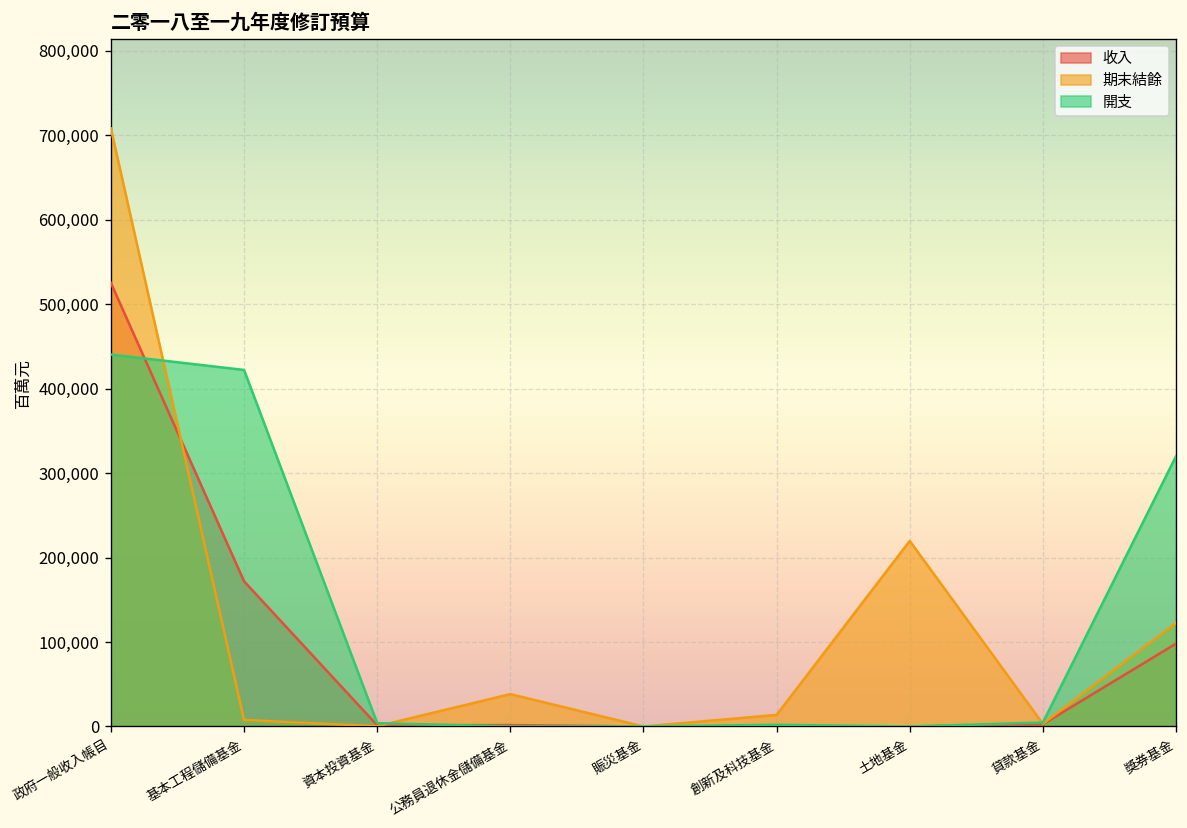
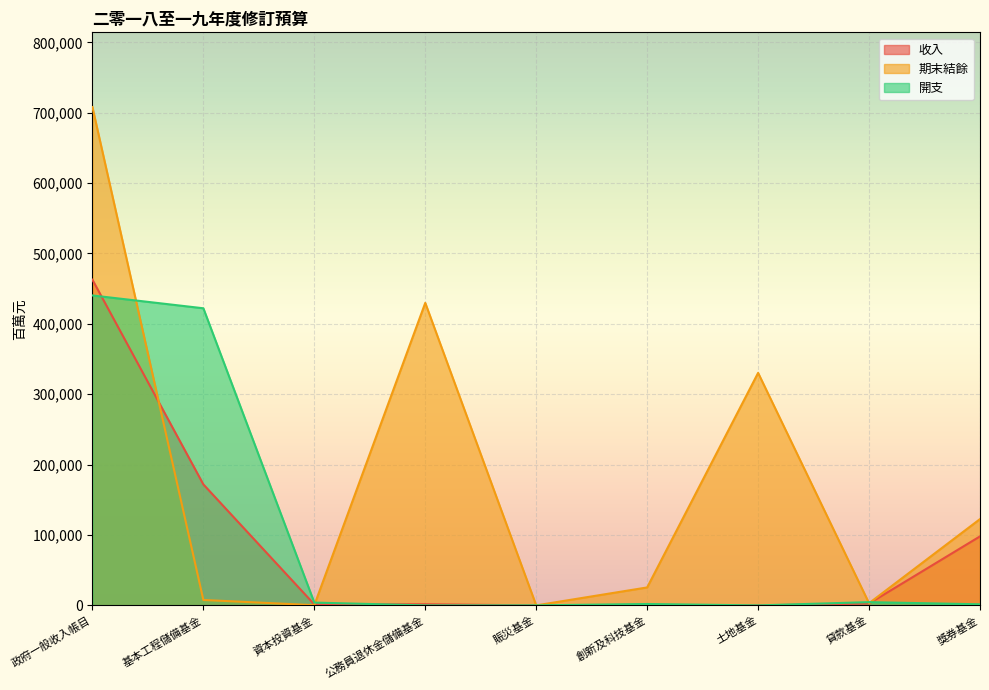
  {
    "收入": {
-     "政府一般收入帳目": "530,000",
+     "政府一般收入帳目": "460,000",
      "基本工程儲備基金": "170,000",
      "獎券基金": "100,000"
    },
    "期末結餘": {
      "政府一般收入帳目": "710,000",
      "基本工程儲備基金": "10,000",
-     "公務員退休金儲備基金": "40,000",
-     "創新及科技基金": "10,000",
-     "土地基金": "220,000",
+     "公務員退休金儲備基金": "430,000",
+     "創新及科技基金": "30,000",
+     "土地基金": "330,000",
      "獎券基金": "120,000"
    },
    "開支": {
      "政府一般收入帳目": "440,000",
      "基本工程儲備基金": "420,000",
-     "獎券基金": "320,000"
+     "獎券基金": "0"
    }
  }
